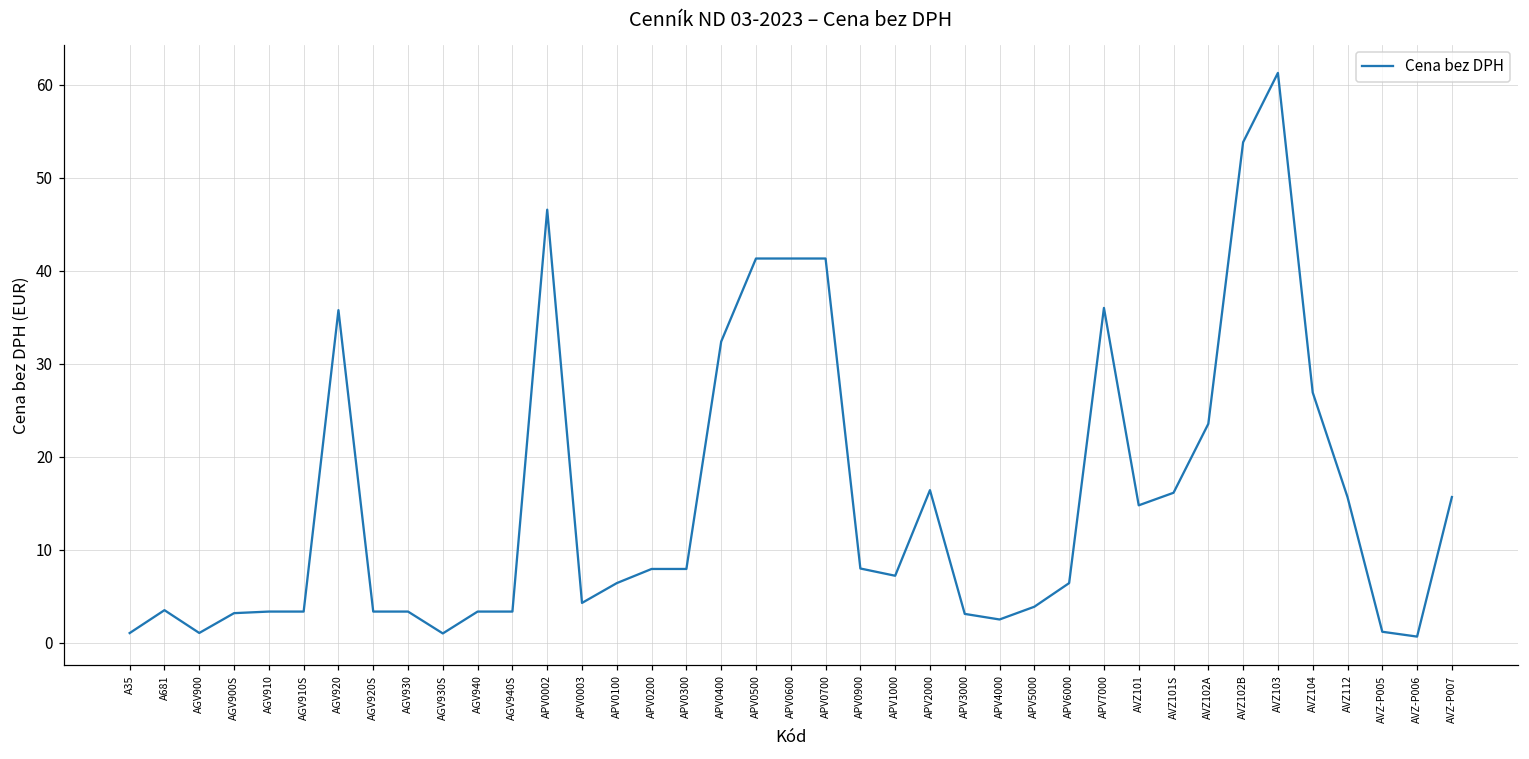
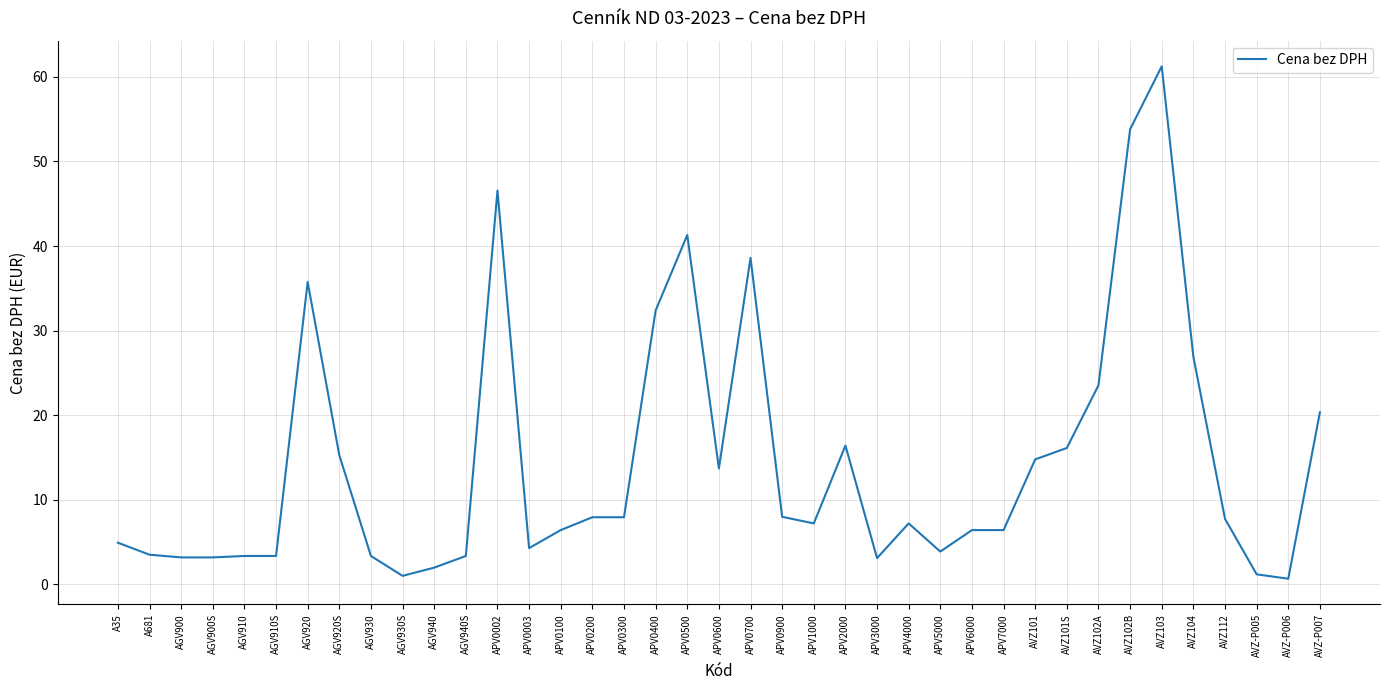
  {
-   "A35": 1,
+   "A35": 5,
    "A681": 4,
-   "AGV900": 1,
+   "AGV900": 3,
    "AGV900S": 3,
    "AGV910": 3,
    "AGV910S": 3,
    "AGV920": 36,
-   "AGV920S": 3,
+   "AGV920S": 15,
    "AGV930": 3,
    "AGV930S": 1,
-   "AGV940": 3,
+   "AGV940": 2,
    "AGV940S": 3,
    "APV0002": 47,
    "APV0003": 4,
    "APV0100": 6,
    "APV0200": 8,
    "APV0300": 8,
    "APV0400": 32,
    "APV0500": 41,
-   "APV0600": 41,
-   "APV0700": 41,
+   "APV0600": 14,
+   "APV0700": 39,
    "APV0900": 8,
    "APV1000": 7,
    "APV2000": 16,
    "APV3000": 3,
-   "APV4000": 3,
+   "APV4000": 7,
    "APV5000": 4,
    "APV6000": 6,
-   "APV7000": 36,
+   "APV7000": 6,
    "AVZ101": 15,
    "AVZ101S": 16,
    "AVZ102A": 24,
    "AVZ102B": 54,
    "AVZ103": 61,
    "AVZ104": 27,
-   "AVZ112": 16,
+   "AVZ112": 8,
    "AVZ-P005": 1,
    "AVZ-P006": 1,
-   "AVZ-P007": 16
+   "AVZ-P007": 20
  }
